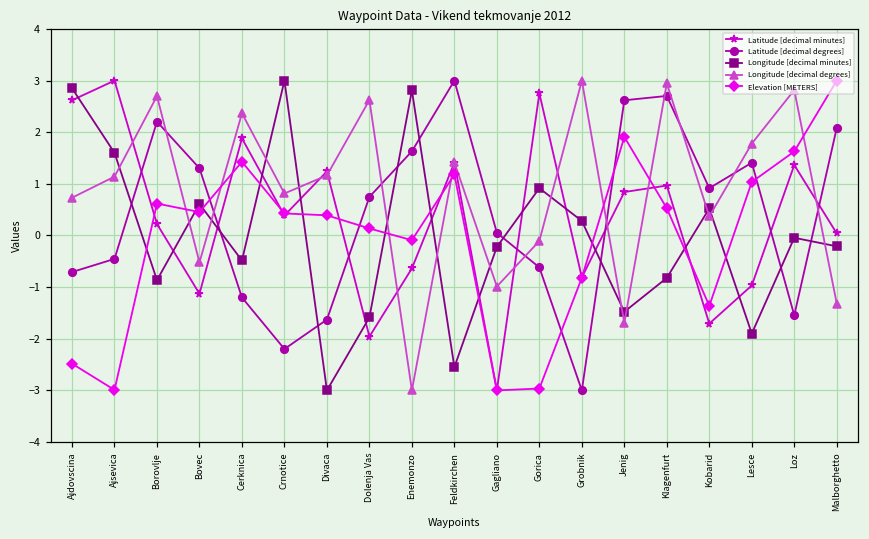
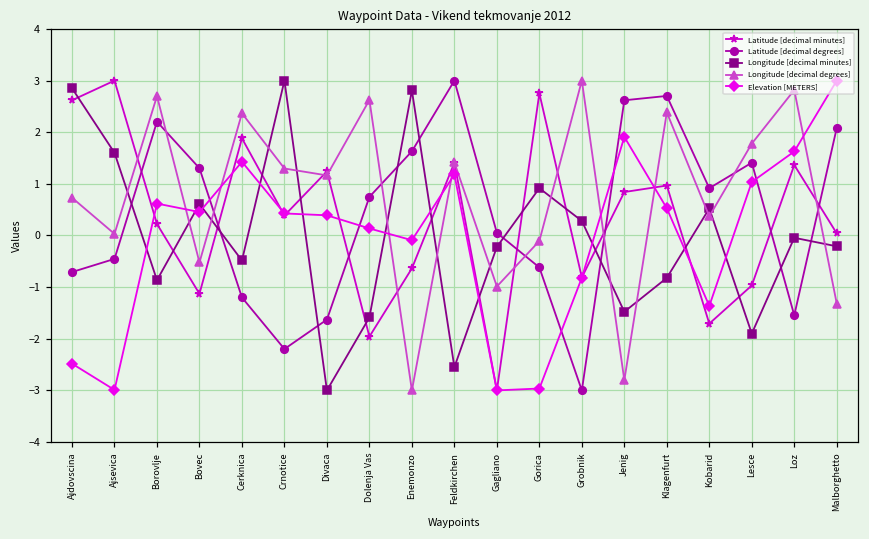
  {
    "Longitude [decimal degrees]": {
      "Ajdovscina": 0.7,
-     "Ajsevica": 1.1,
+     "Ajsevica": 0.0,
      "Borovlje": 2.7,
      "Bovec": -0.5,
      "Cerknica": 2.4,
-     "Crnotice": 0.8,
+     "Crnotice": 1.3,
      "Divaca": 1.2,
      "Dolenja Vas": 2.6,
      "Enemonzo": -3.0,
      "Gagliano": -1.0,
      "Gorica": -0.1,
      "Grobnik": 3.0,
-     "Jenig": -1.7,
-     "Klagenfurt": 2.9,
+     "Jenig": -2.8,
+     "Klagenfurt": 2.4,
      "Kobarid": 0.4,
      "Lesce": 1.8,
      "Malborghetto": -1.3
    }
  }
